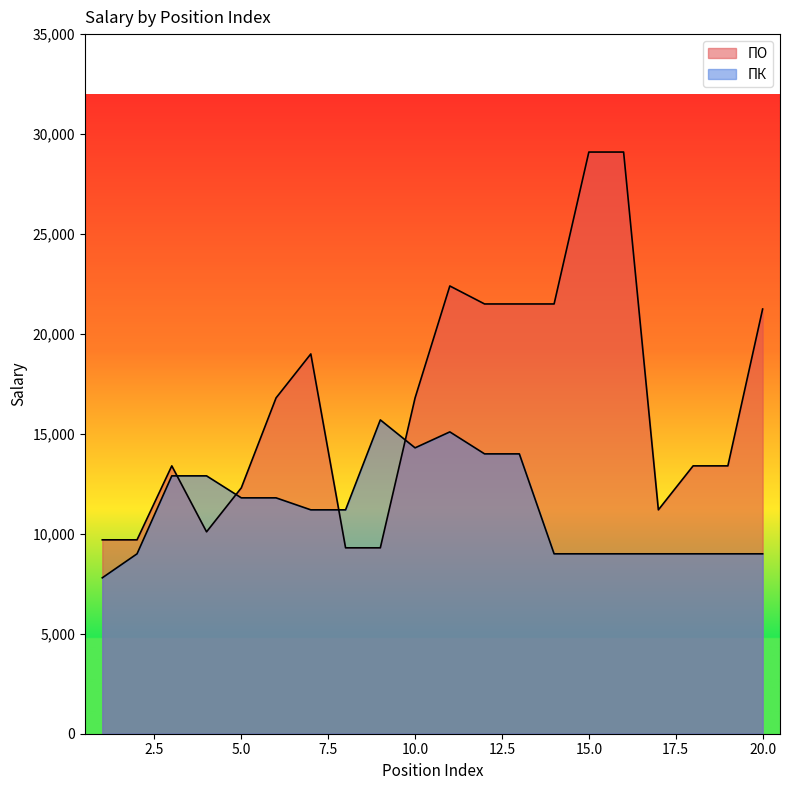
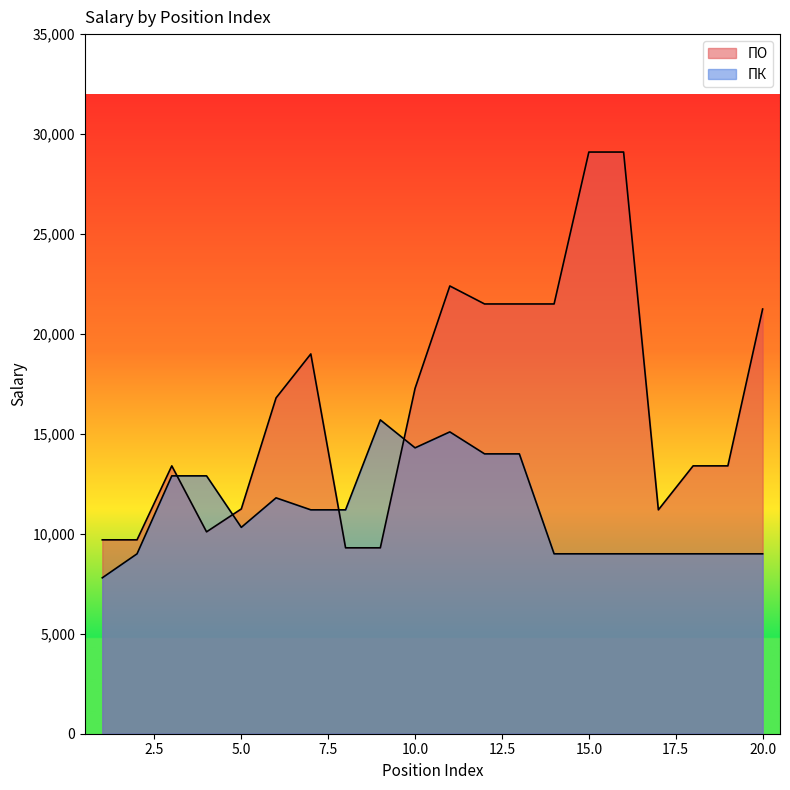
  {
    "ПО": {
-     "5.0": "12,300",
-     "10.0": "16,800",
+     "5.0": "11,200",
+     "10.0": "17,300",
      "15.0": "29,100",
      "20.0": "21,200"
    },
    "ПК": {
-     "5.0": "11,800",
+     "5.0": "10,300",
      "10.0": "14,300",
      "15.0": "9,000",
      "20.0": "9,000"
    }
  }
